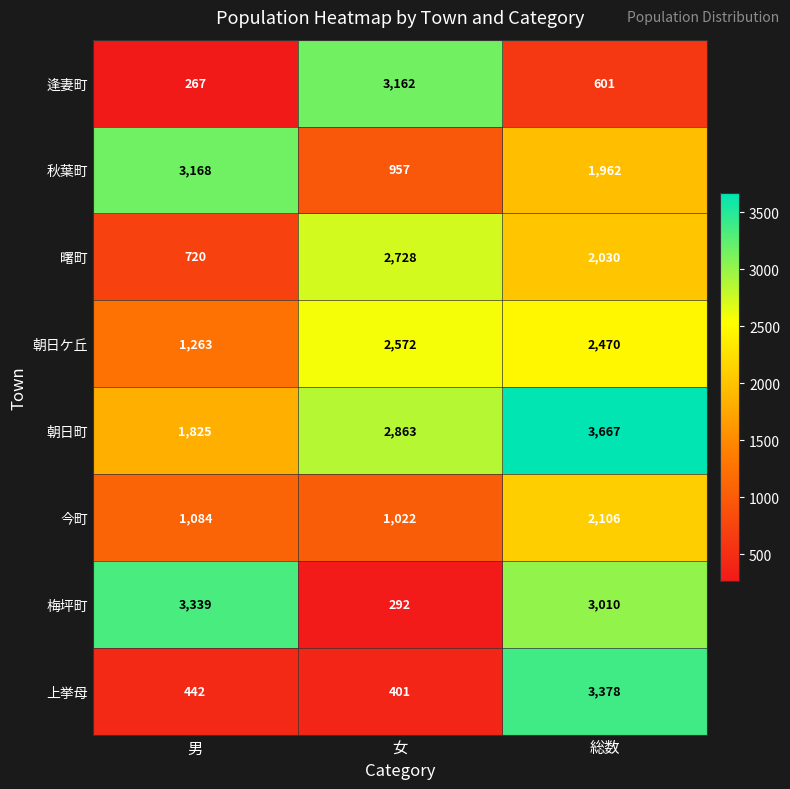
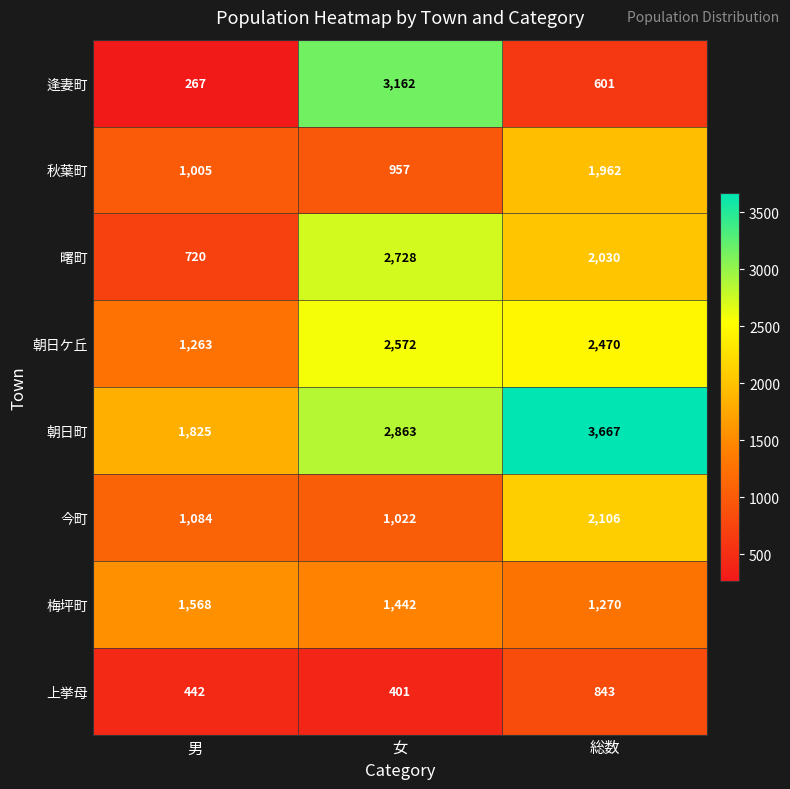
  {
    "逢妻町": {
      "男": "267",
      "女": "3,162",
      "総数": "601"
    },
    "秋葉町": {
-     "男": "3,168",
+     "男": "1,005",
      "女": "957",
      "総数": "1,962"
    },
    "曙町": {
      "男": "720",
      "女": "2,728",
      "総数": "2,030"
    },
    "朝日ケ丘": {
      "男": "1,263",
      "女": "2,572",
      "総数": "2,470"
    },
    "朝日町": {
      "男": "1,825",
      "女": "2,863",
      "総数": "3,667"
    },
    "今町": {
      "男": "1,084",
      "女": "1,022",
      "総数": "2,106"
    },
    "梅坪町": {
-     "男": "3,339",
-     "女": "292",
-     "総数": "3,010"
+     "男": "1,568",
+     "女": "1,442",
+     "総数": "1,270"
    },
    "上挙母": {
      "男": "442",
      "女": "401",
-     "総数": "3,378"
+     "総数": "843"
    }
  }
